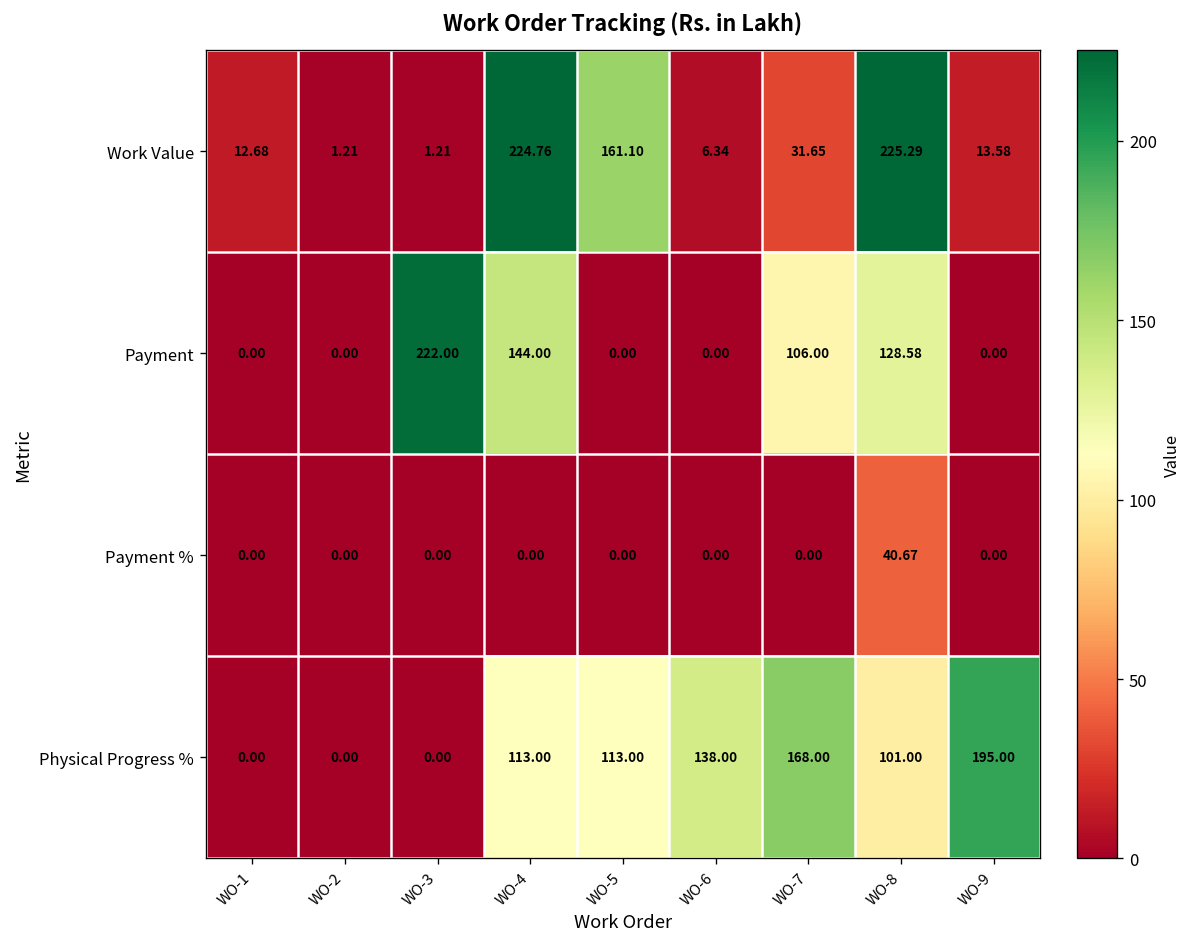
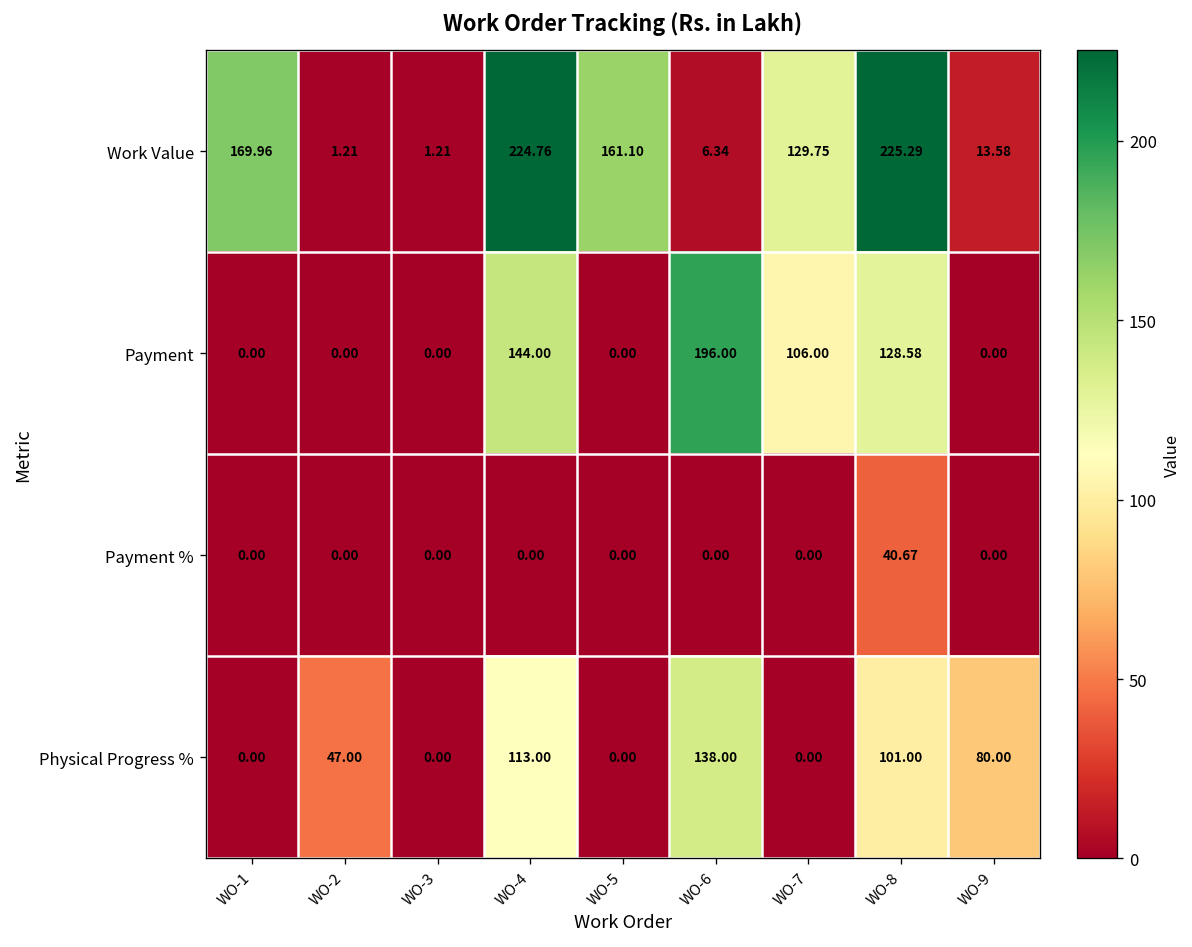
  {
    "Work Value": {
-     "WO-1": 12.68,
+     "WO-1": 169.96,
      "WO-2": 1.21,
      "WO-3": 1.21,
      "WO-4": 224.76,
      "WO-5": 161.10,
      "WO-6": 6.34,
-     "WO-7": 31.65,
+     "WO-7": 129.75,
      "WO-8": 225.29,
      "WO-9": 13.58
    },
    "Payment": {
      "WO-1": 0.00,
      "WO-2": 0.00,
-     "WO-3": 222.00,
+     "WO-3": 0.00,
      "WO-4": 144.00,
      "WO-5": 0.00,
-     "WO-6": 0.00,
+     "WO-6": 196.00,
      "WO-7": 106.00,
      "WO-8": 128.58,
      "WO-9": 0.00
    },
    "Payment %": {
      "WO-1": 0.00,
      "WO-2": 0.00,
      "WO-3": 0.00,
      "WO-4": 0.00,
      "WO-5": 0.00,
      "WO-6": 0.00,
      "WO-7": 0.00,
      "WO-8": 40.67,
      "WO-9": 0.00
    },
    "Physical Progress %": {
      "WO-1": 0.00,
-     "WO-2": 0.00,
+     "WO-2": 47.00,
      "WO-3": 0.00,
      "WO-4": 113.00,
-     "WO-5": 113.00,
+     "WO-5": 0.00,
      "WO-6": 138.00,
-     "WO-7": 168.00,
+     "WO-7": 0.00,
      "WO-8": 101.00,
-     "WO-9": 195.00
+     "WO-9": 80.00
    }
  }
